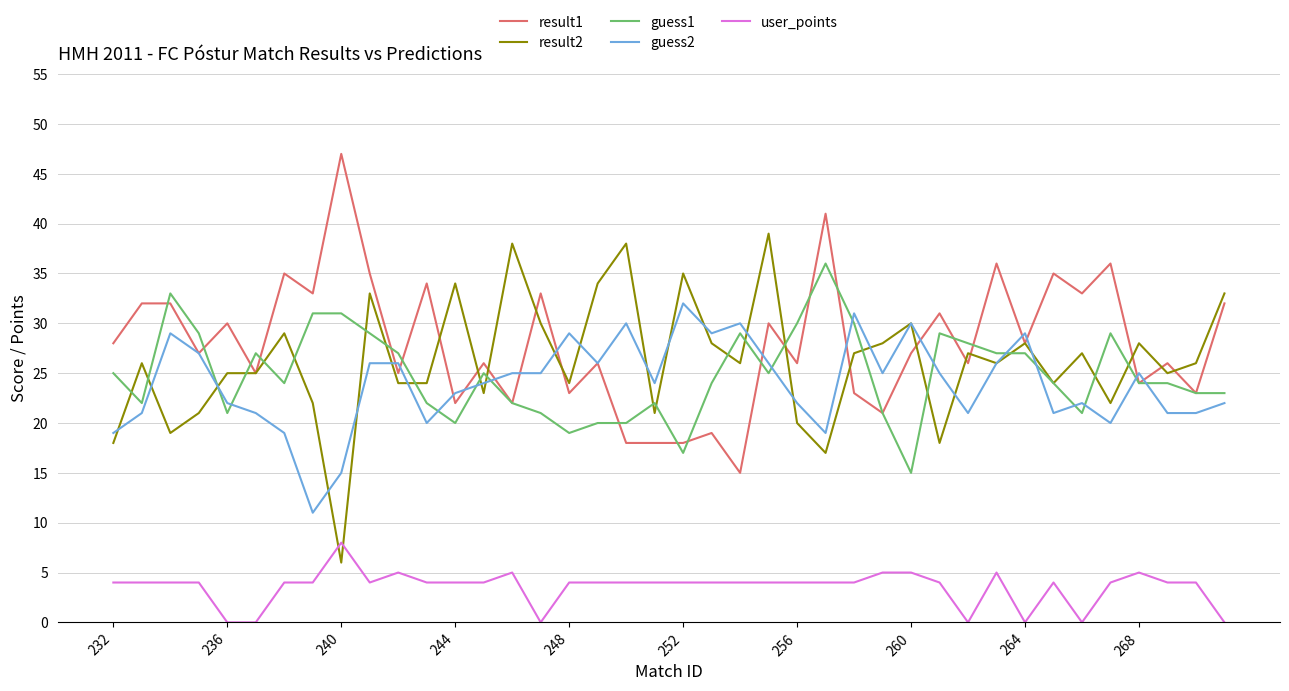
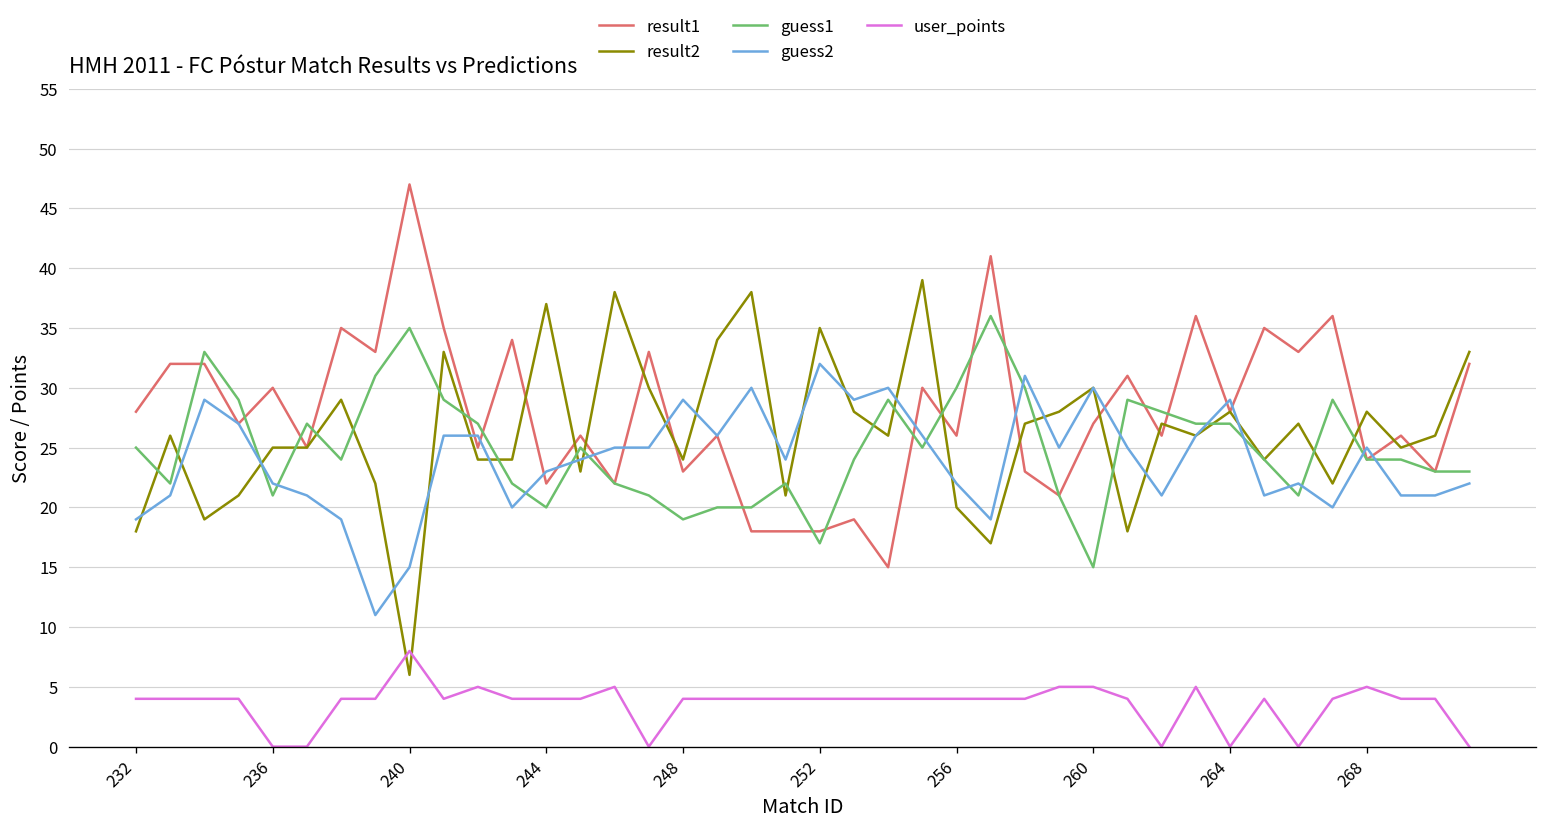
  {
    "result1": {
      "232": 28,
      "236": 30,
      "240": 47,
      "244": 22,
      "248": 23,
      "252": 18,
      "256": 26,
      "260": 27
    },
    "result2": {
      "232": 18,
      "236": 25,
      "240": 6,
-     "244": 34,
+     "244": 37,
      "248": 24,
      "252": 35,
      "256": 20,
      "268": 28
    },
    "guess1": {
      "232": 25,
      "236": 21,
-     "240": 31,
+     "240": 35,
      "244": 20,
      "248": 19,
      "252": 17,
      "256": 30,
      "260": 15,
      "264": 27
    },
    "guess2": {
      "232": 19,
      "236": 22,
      "240": 15,
      "244": 23,
      "248": 29,
      "252": 32,
      "256": 22,
      "264": 29,
      "268": 25
    },
    "user_points": {
      "232": 4,
      "236": 0,
      "240": 8,
      "244": 4,
      "248": 4,
      "252": 4,
      "256": 4,
      "260": 5,
      "264": 0,
      "268": 5
    }
  }
